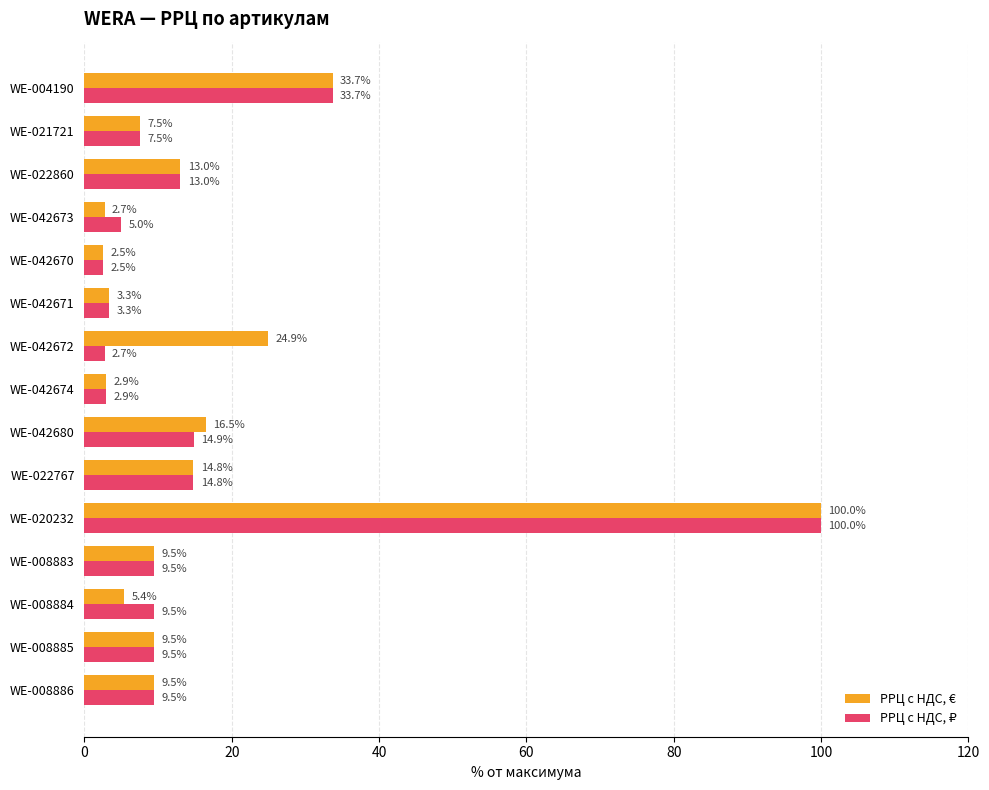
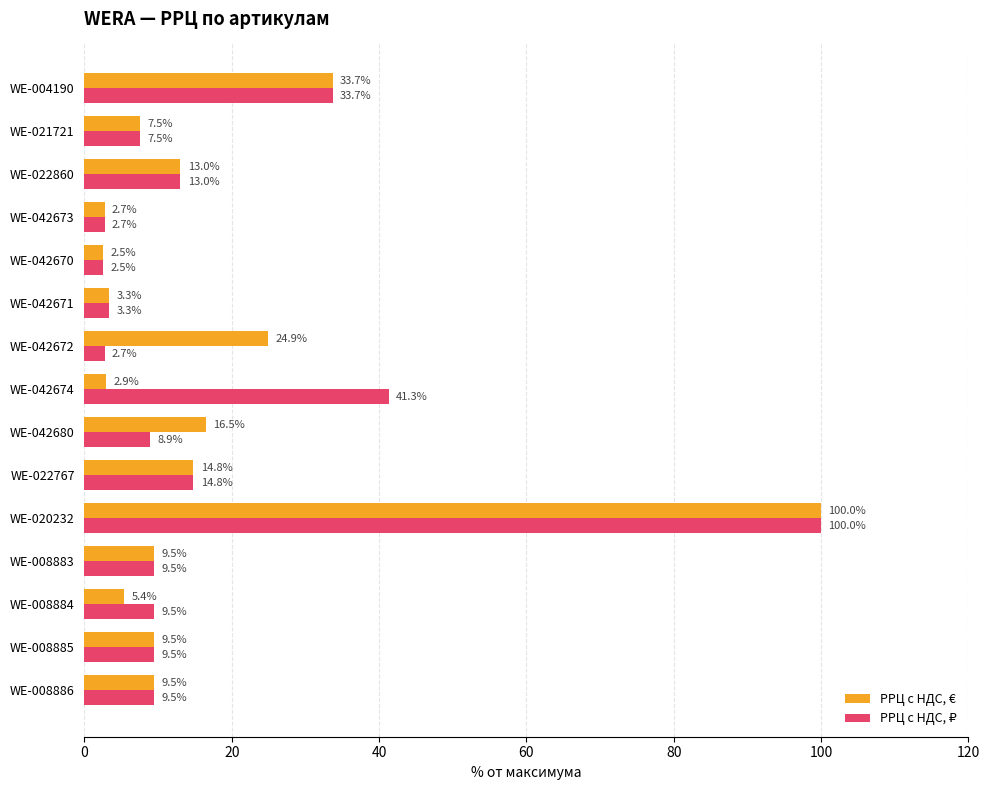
  {
    "РРЦ с НДС, €": {
      "WE-004190": "33.7%",
      "WE-021721": "7.5%",
      "WE-022860": "13.0%",
      "WE-042673": "2.7%",
      "WE-042670": "2.5%",
      "WE-042671": "3.3%",
      "WE-042672": "24.9%",
      "WE-042674": "2.9%",
      "WE-042680": "16.5%",
      "WE-022767": "14.8%",
      "WE-020232": "100.0%",
      "WE-008883": "9.5%",
      "WE-008884": "5.4%",
      "WE-008885": "9.5%",
      "WE-008886": "9.5%"
    },
    "РРЦ с НДС, ₽": {
      "WE-004190": "33.7%",
      "WE-021721": "7.5%",
      "WE-022860": "13.0%",
-     "WE-042673": "5.0%",
+     "WE-042673": "2.7%",
      "WE-042670": "2.5%",
      "WE-042671": "3.3%",
      "WE-042672": "2.7%",
-     "WE-042674": "2.9%",
-     "WE-042680": "14.9%",
+     "WE-042674": "41.3%",
+     "WE-042680": "8.9%",
      "WE-022767": "14.8%",
      "WE-020232": "100.0%",
      "WE-008883": "9.5%",
      "WE-008884": "9.5%",
      "WE-008885": "9.5%",
      "WE-008886": "9.5%"
    }
  }
